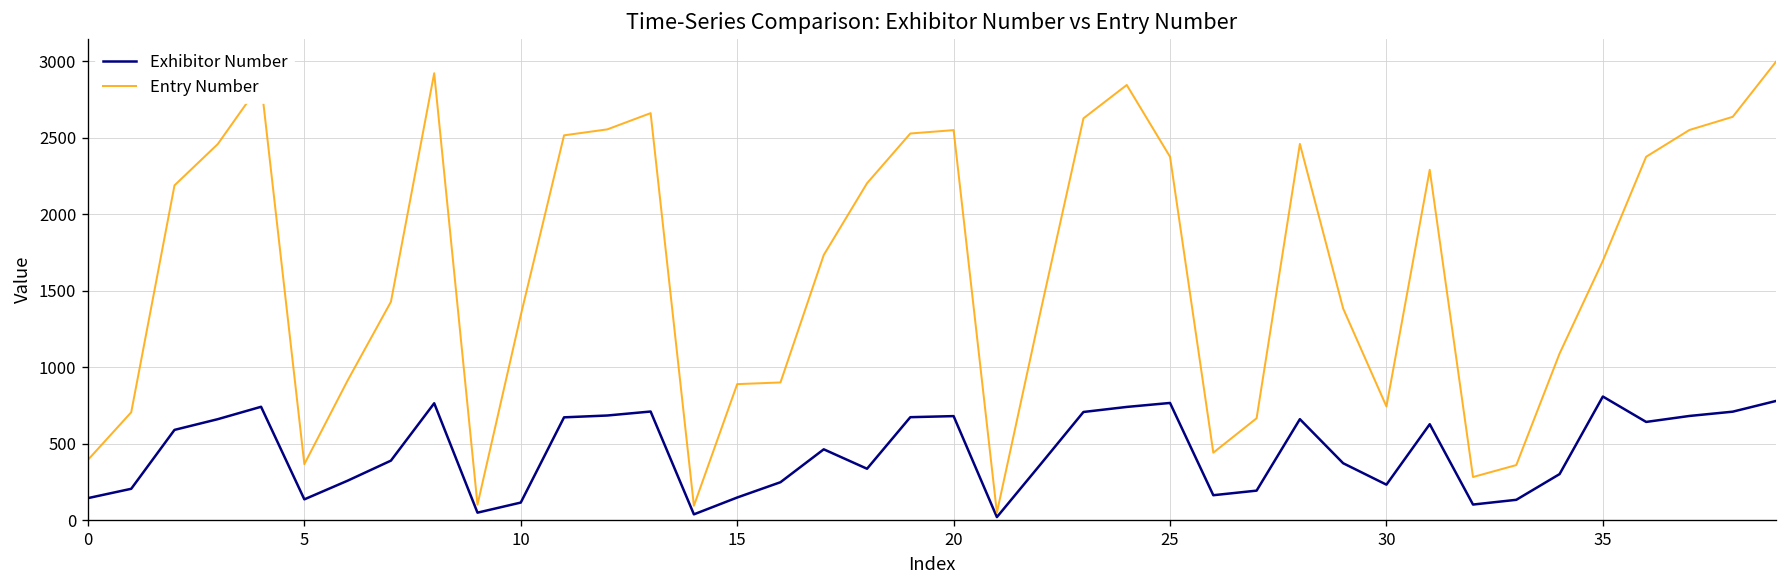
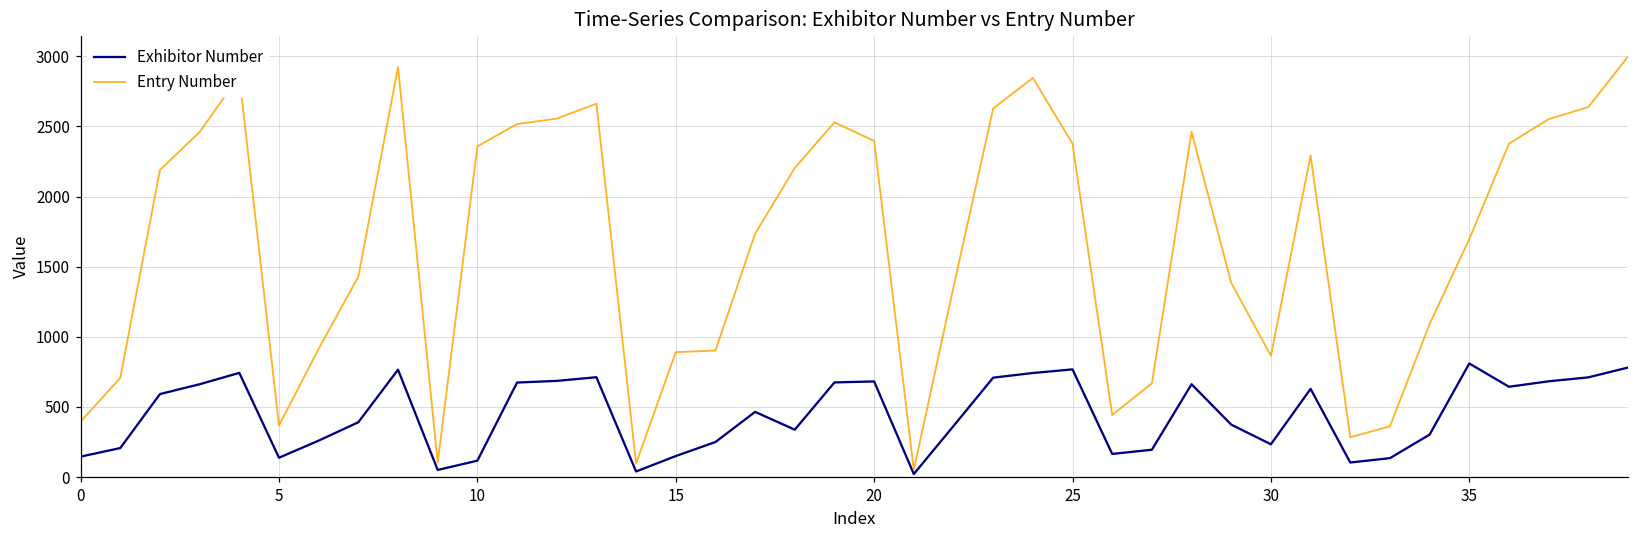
  {
    "Exhibitor Number": {
      "0": 150,
      "5": 140,
      "10": 120,
      "15": 150,
      "20": 680,
      "25": 770,
      "30": 230,
      "35": 810
    },
    "Entry Number": {
      "0": 400,
      "5": 370,
-     "10": 1340,
+     "10": 2360,
      "15": 890,
-     "20": 2550,
+     "20": 2400,
      "25": 2380,
-     "30": 750,
+     "30": 870,
      "35": 1700
    }
  }
